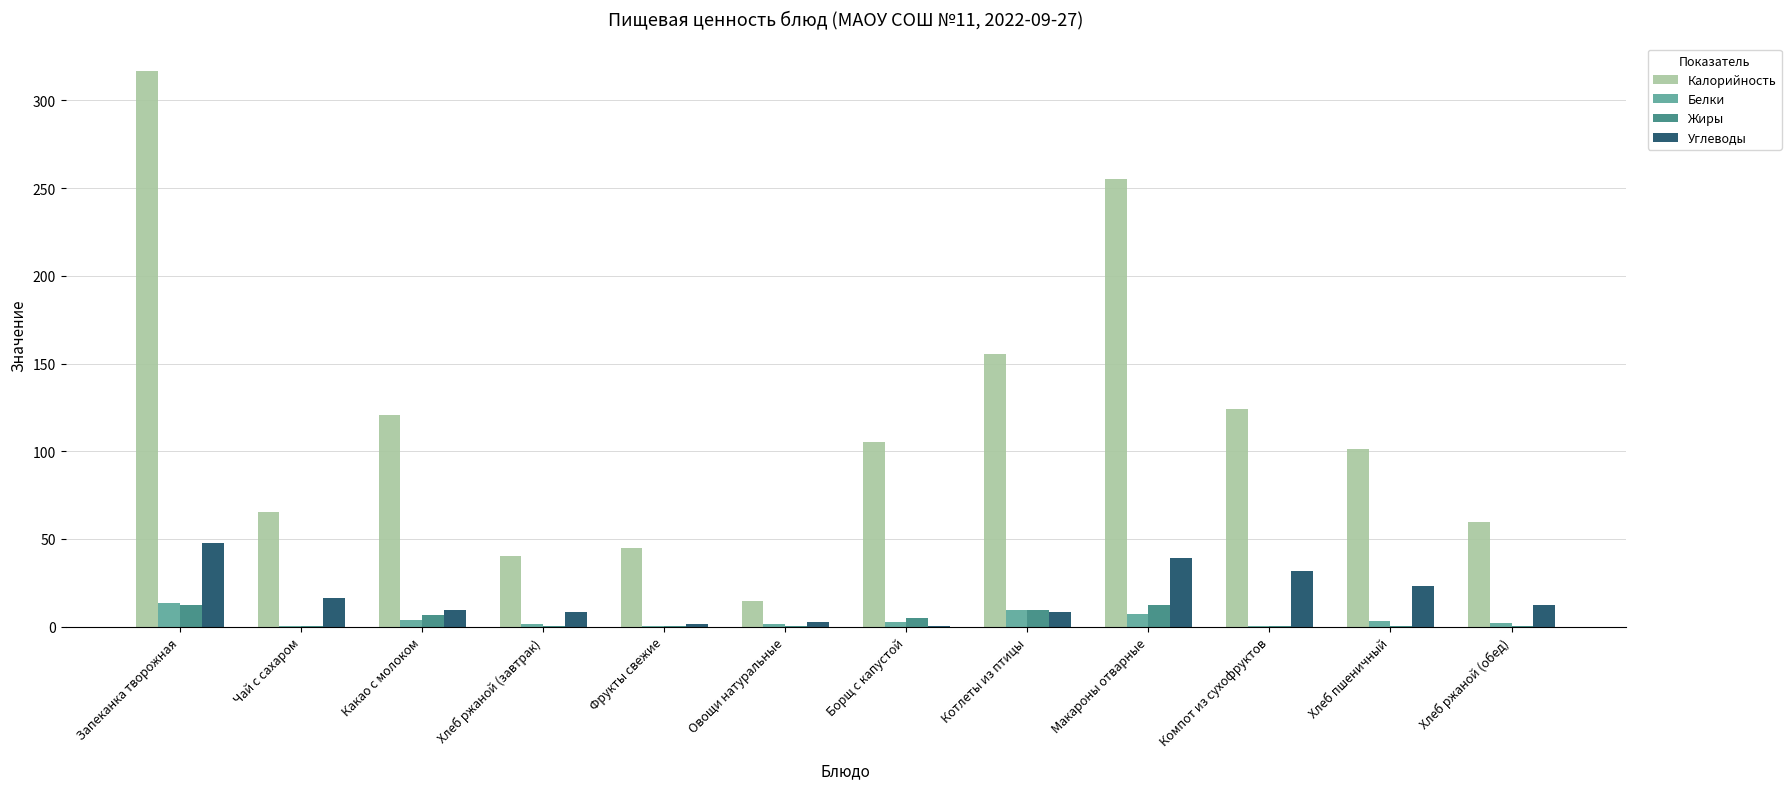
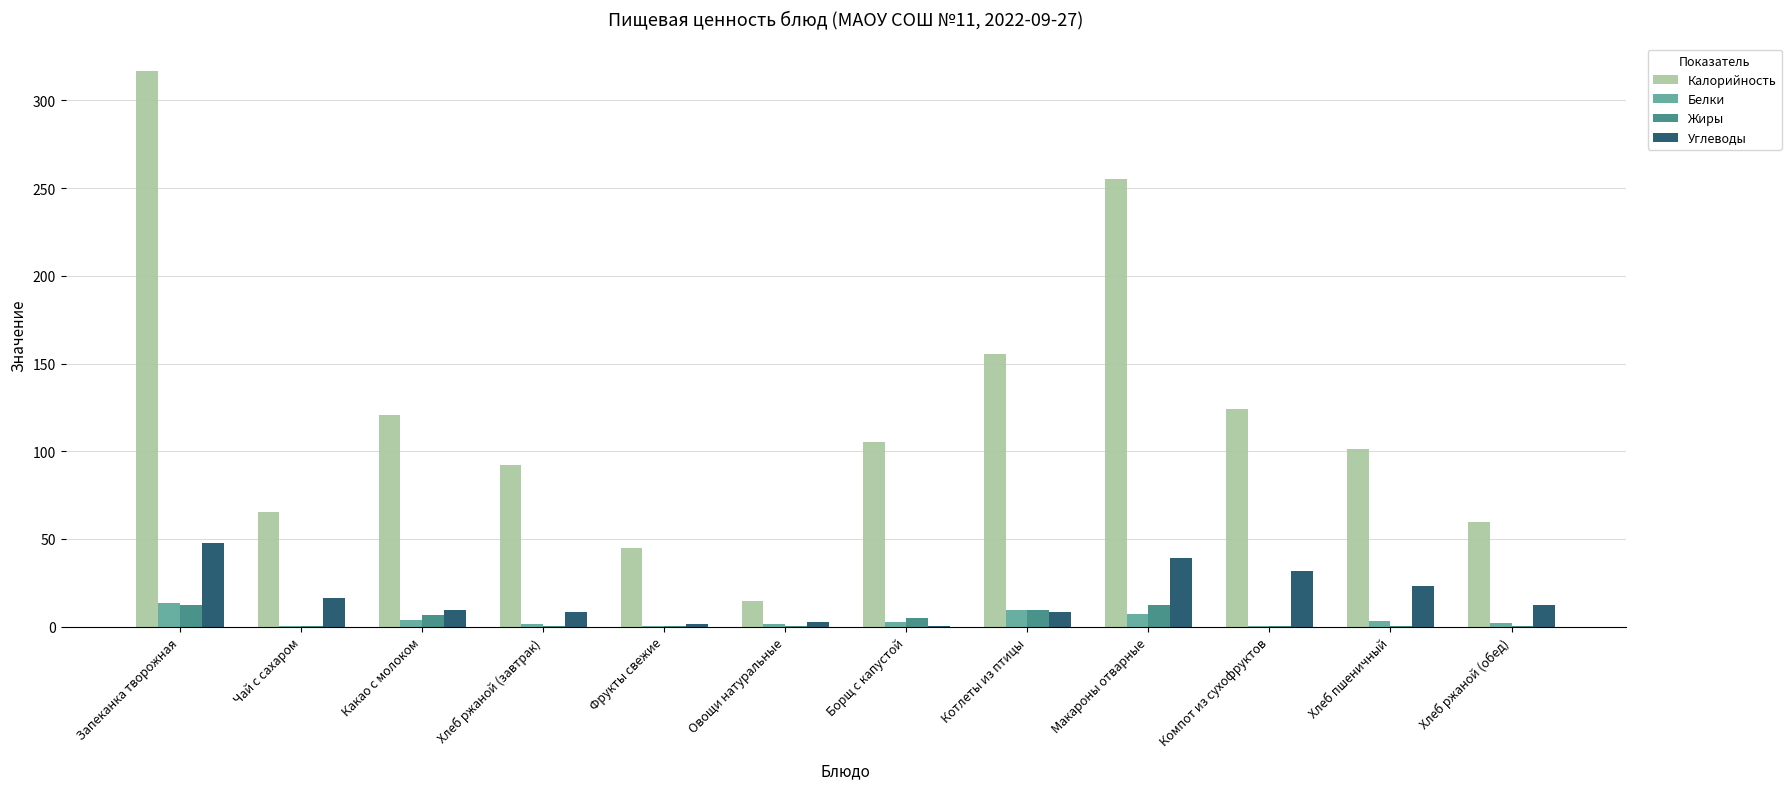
  {
    "Калорийность": {
      "Запеканка творожная": 317,
      "Чай с сахаром": 65,
      "Какао с молоком": 121,
-     "Хлеб ржаной (завтрак)": 41,
+     "Хлеб ржаной (завтрак)": 92,
      "Фрукты свежие": 45,
      "Овощи натуральные": 14,
      "Борщ с капустой": 105,
      "Котлеты из птицы": 155,
      "Макароны отварные": 255,
      "Компот из сухофруктов": 124,
      "Хлеб пшеничный": 102,
      "Хлеб ржаной (обед)": 60
    },
    "Углеводы": {
      "Запеканка творожная": 48,
      "Чай с сахаром": 16,
      "Какао с молоком": 10,
      "Хлеб ржаной (завтрак)": 8,
      "Фрукты свежие": 2,
      "Овощи натуральные": 2,
      "Котлеты из птицы": 9,
      "Макароны отварные": 39,
      "Компот из сухофруктов": 32,
      "Хлеб пшеничный": 23,
      "Хлеб ржаной (обед)": 12
    }
  }
